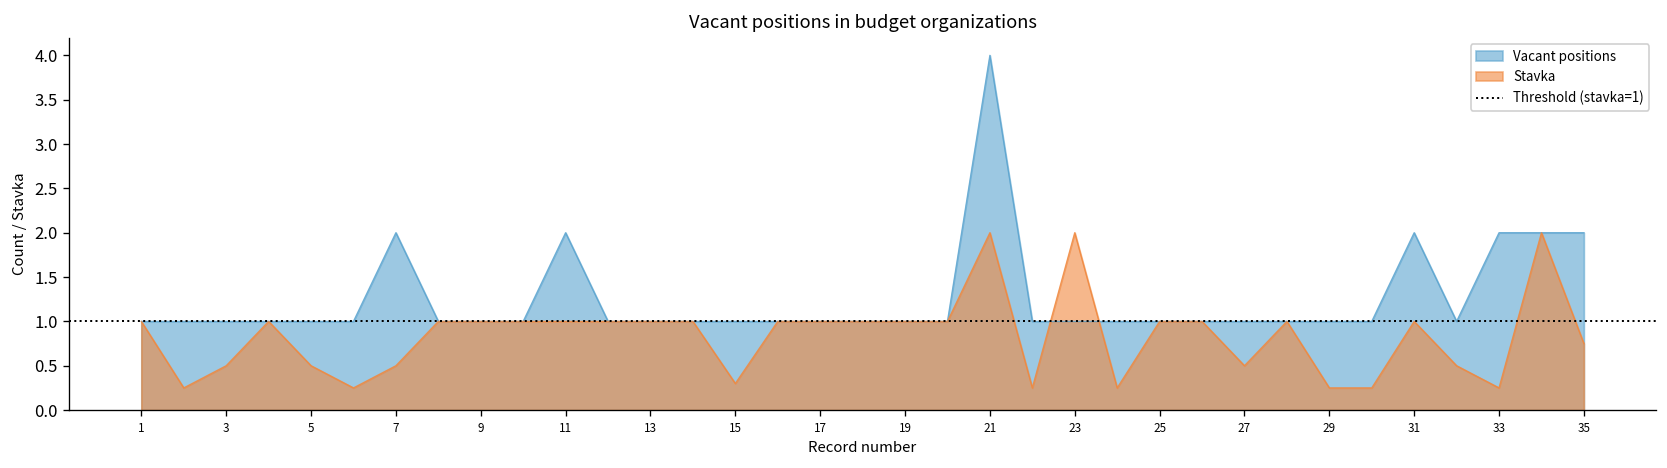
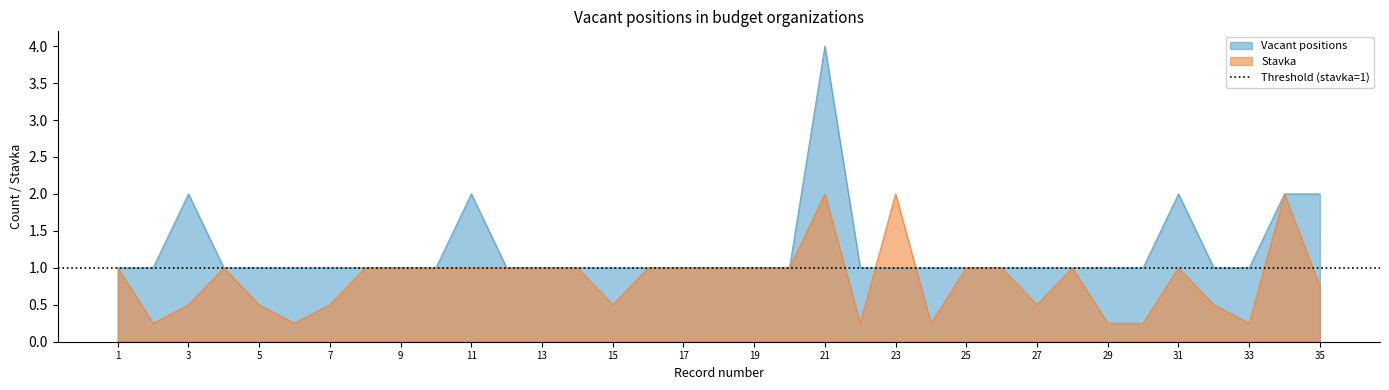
  {
    "Vacant positions": {
-     "3": 1,
+     "3": 2,
      "5": 1,
-     "7": 2,
+     "7": 1,
      "11": 2,
      "15": 1,
      "21": 4,
      "23": 1,
      "27": 1,
      "29": 1,
      "31": 2,
-     "33": 2,
+     "33": 1,
      "35": 2
    },
    "Stavka": {
      "3": 0.5,
      "5": 0.5,
      "7": 0.5,
      "11": 1.0,
-     "15": 0.3,
+     "15": 0.5,
      "21": 2.0,
      "23": 2.0,
      "27": 0.5,
      "29": 0.3,
      "31": 1.0,
      "33": 0.3,
      "35": 0.8
    }
  }
